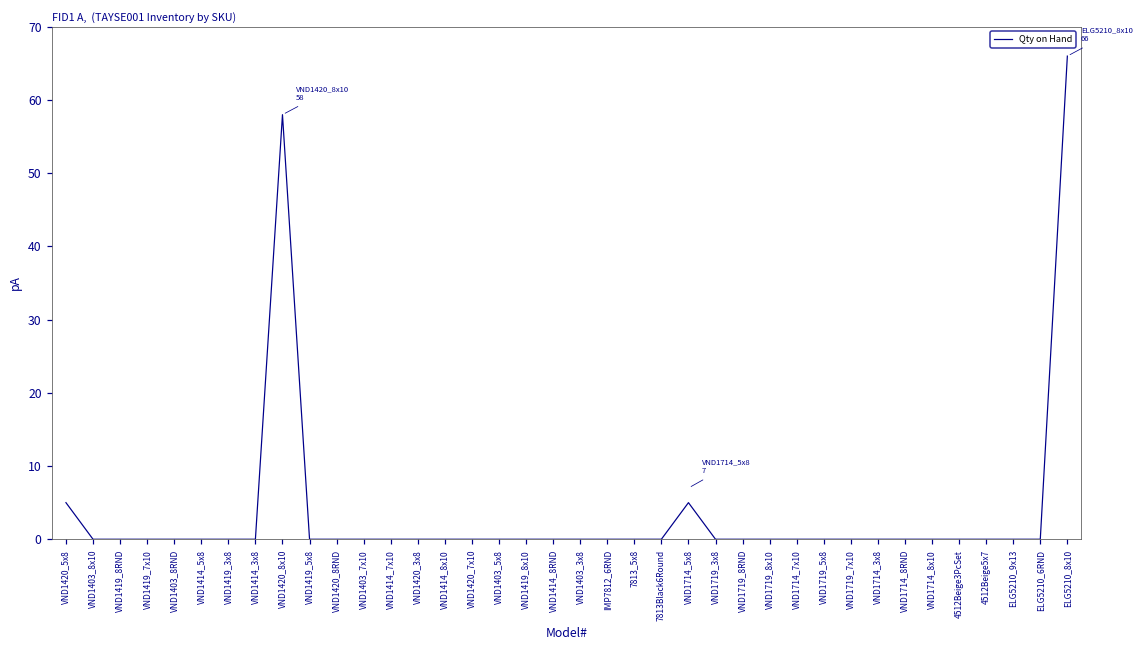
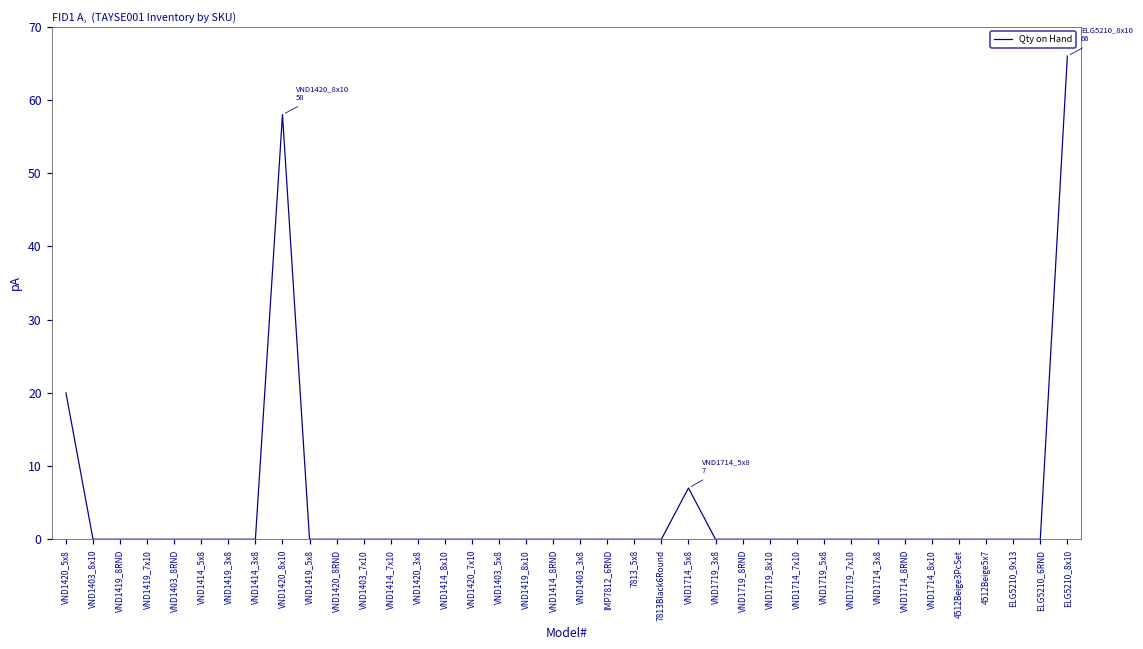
  {
-   "VND1420_5x8": 5,
+   "VND1420_5x8": 20,
    "VND1403_8x10": 0,
    "VND1419_8RND": 0,
    "VND1419_7x10": 0,
    "VND1403_8RND": 0,
    "VND1414_5x8": 0,
    "VND1419_3x8": 0,
    "VND1414_3x8": 0,
    "VND1419_5x8": 0,
    "VND1420_8RND": 0,
    "VND1403_7x10": 0,
    "VND1414_7x10": 0,
    "VND1420_3x8": 0,
    "VND1414_8x10": 0,
    "VND1420_7x10": 0,
    "VND1403_5x8": 0,
    "VND1419_8x10": 0,
    "VND1414_8RND": 0,
    "VND1403_3x8": 0,
    "IMP7812_6RND": 0,
    "7813_5x8": 0,
    "7813Black6Round": 0,
-   "VND1714_5x8": 5,
+   "VND1714_5x8": 7,
    "VND1719_3x8": 0,
    "VND1719_8RND": 0,
    "VND1719_8x10": 0,
    "VND1714_7x10": 0,
    "VND1719_5x8": 0,
    "VND1719_7x10": 0,
    "VND1714_3x8": 0,
    "VND1714_8RND": 0,
    "VND1714_8x10": 0,
    "4512Beige3PcSet": 0,
    "4512Beige5x7": 0,
    "ELG5210_9x13": 0,
    "ELG5210_6RND": 0
  }
